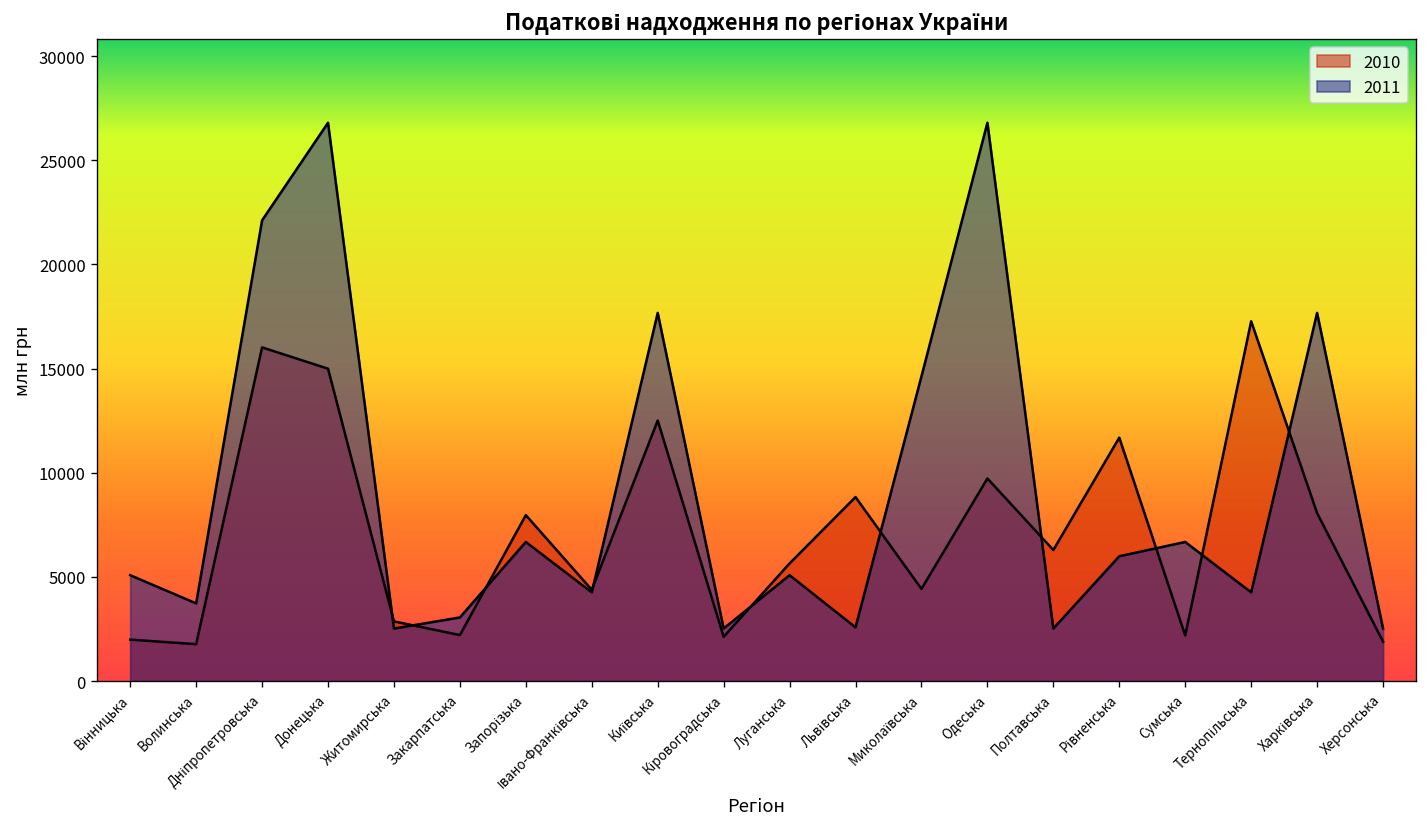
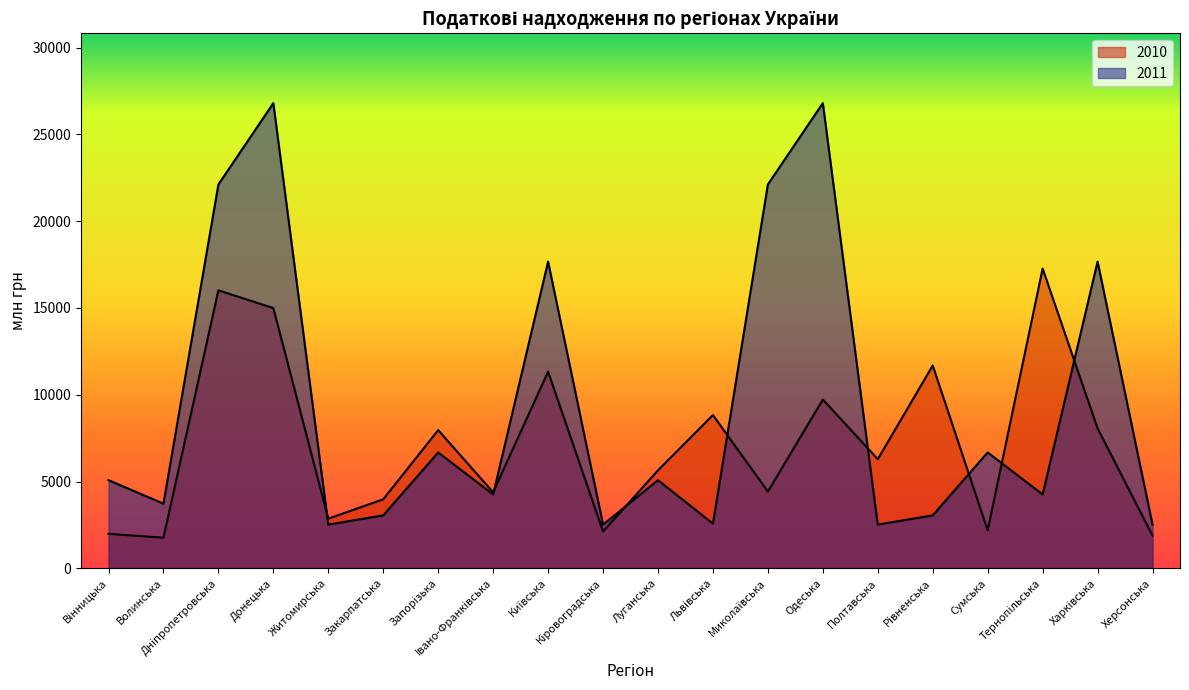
  {
    "2010": {
      "Вінницька": 2000,
      "Волинська": 1800,
      "Дніпропетровська": 16000,
      "Донецька": 15000,
      "Житомирська": 2900,
-     "Закарпатська": 2200,
+     "Закарпатська": 4000,
      "Запорізька": 8000,
-     "Київська": 12500,
+     "Київська": 11300,
      "Кіровоградська": 2100,
      "Луганська": 5600,
      "Львівська": 8800,
      "Миколаївська": 4400,
      "Одеська": 9700,
      "Полтавська": 6300,
      "Рівненська": 11700,
      "Сумська": 2200,
      "Тернопільська": 17300,
      "Харківська": 8100,
      "Херсонська": 1900
    },
    "2011": {
      "Вінницька": 5100,
      "Волинська": 3700,
      "Дніпропетровська": 22100,
      "Донецька": 26800,
      "Житомирська": 2500,
      "Закарпатська": 3100,
      "Запорізька": 6700,
      "Київська": 17700,
      "Кіровоградська": 2500,
      "Луганська": 5100,
      "Львівська": 2600,
-     "Миколаївська": 14600,
+     "Миколаївська": 22100,
      "Одеська": 26800,
      "Полтавська": 2500,
-     "Рівненська": 6000,
+     "Рівненська": 3100,
      "Сумська": 6700,
      "Тернопільська": 4300,
      "Харківська": 17700,
      "Херсонська": 2500
    }
  }
